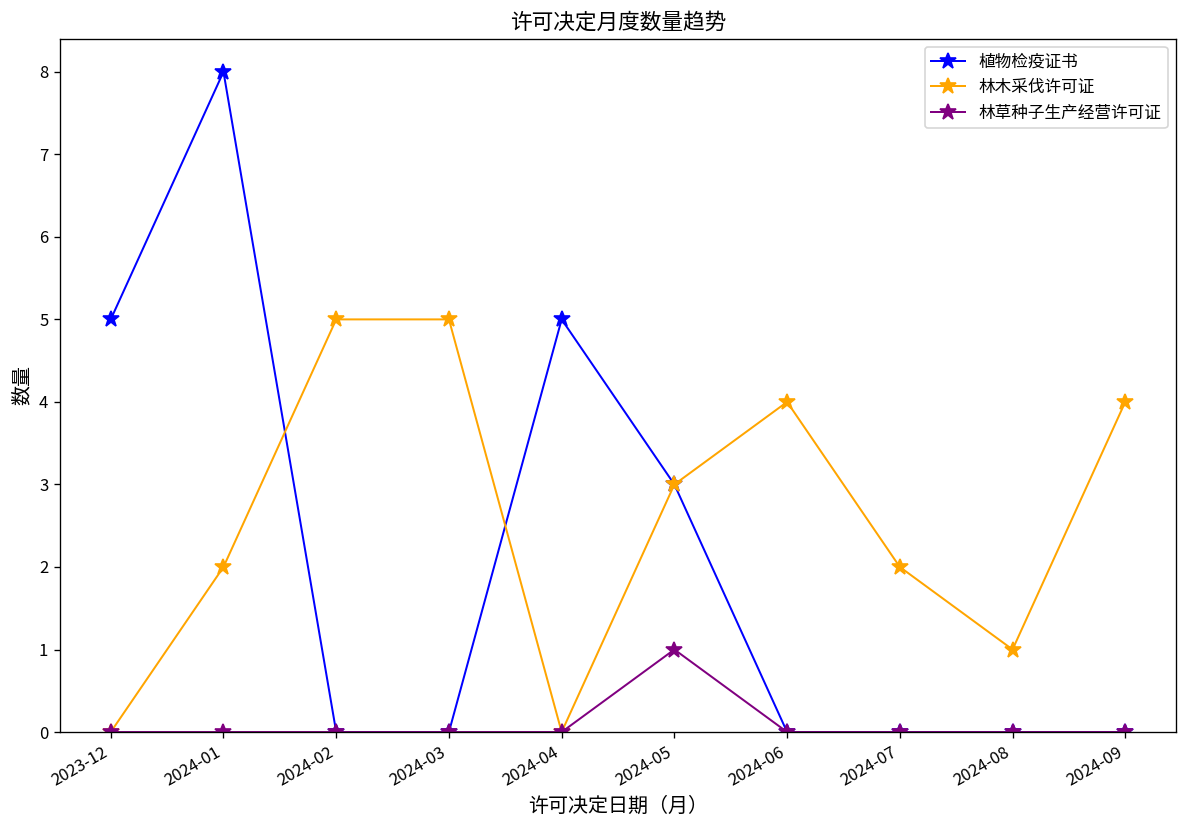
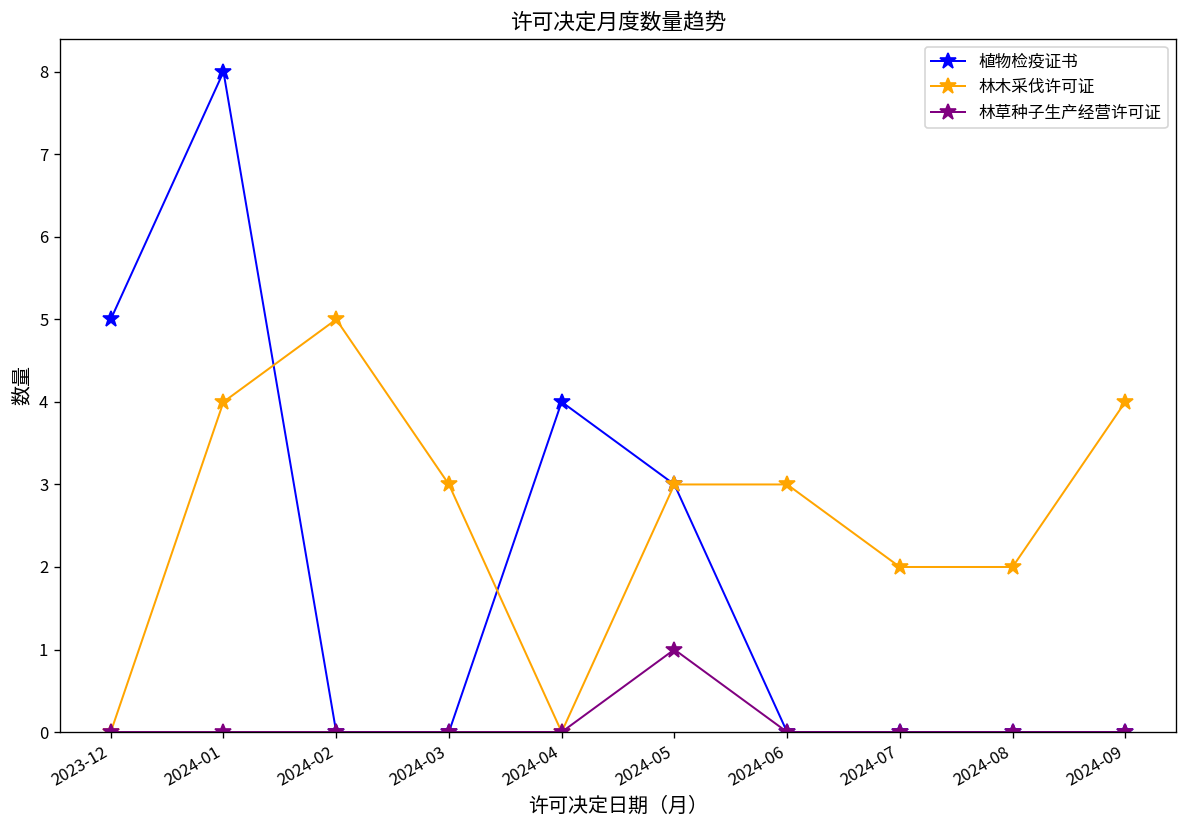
  {
    "植物检疫证书": {
      "2023-12": 5,
      "2024-01": 8,
-     "2024-04": 5
+     "2024-04": 4
    },
    "林木采伐许可证": {
-     "2024-01": 2,
+     "2024-01": 4,
      "2024-02": 5,
-     "2024-03": 5,
-     "2024-06": 4,
+     "2024-03": 3,
+     "2024-06": 3,
      "2024-07": 2,
-     "2024-08": 1,
+     "2024-08": 2,
      "2024-09": 4
    },
    "林草种子生产经营许可证": {
      "2024-01": 0,
      "2024-05": 1
    }
  }
